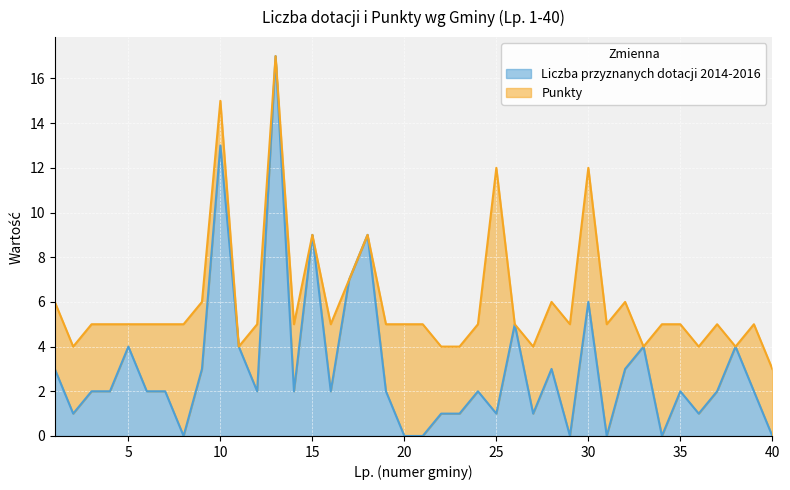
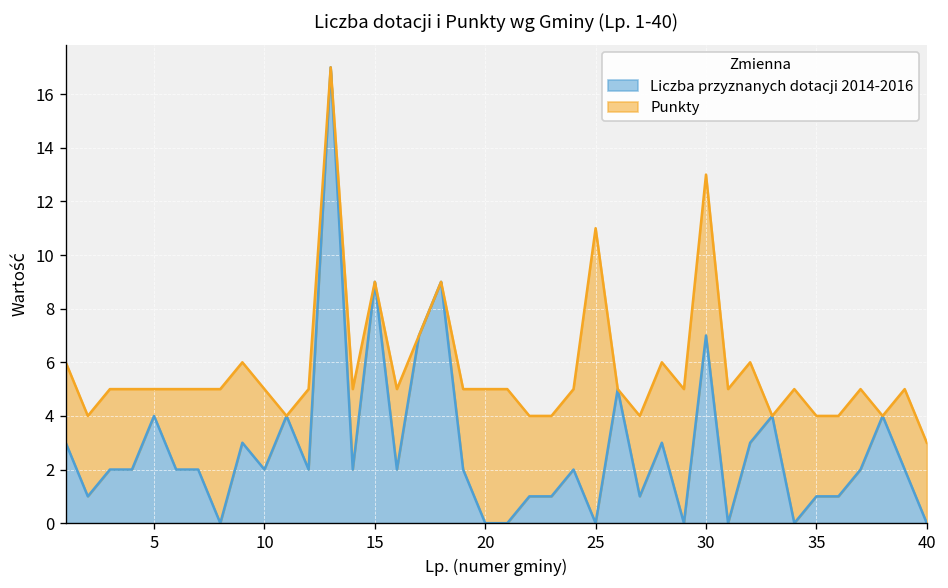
  {
    "Liczba przyznanych dotacji 2014-2016": {
      "5": 4,
-     "10": 13,
+     "10": 2,
      "20": 0,
-     "25": 1,
-     "30": 6,
-     "35": 2,
+     "25": 0,
+     "30": 7,
+     "35": 1,
      "40": 0
    },
    "Punkty": {
      "5": 5,
-     "10": 2,
+     "10": 3,
      "20": 5,
      "40": 3
    }
  }
